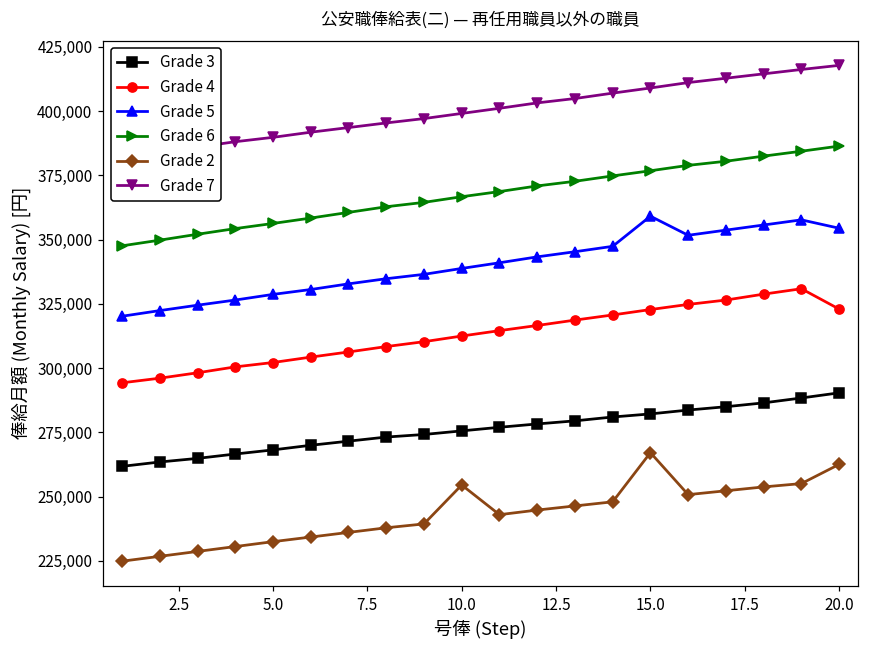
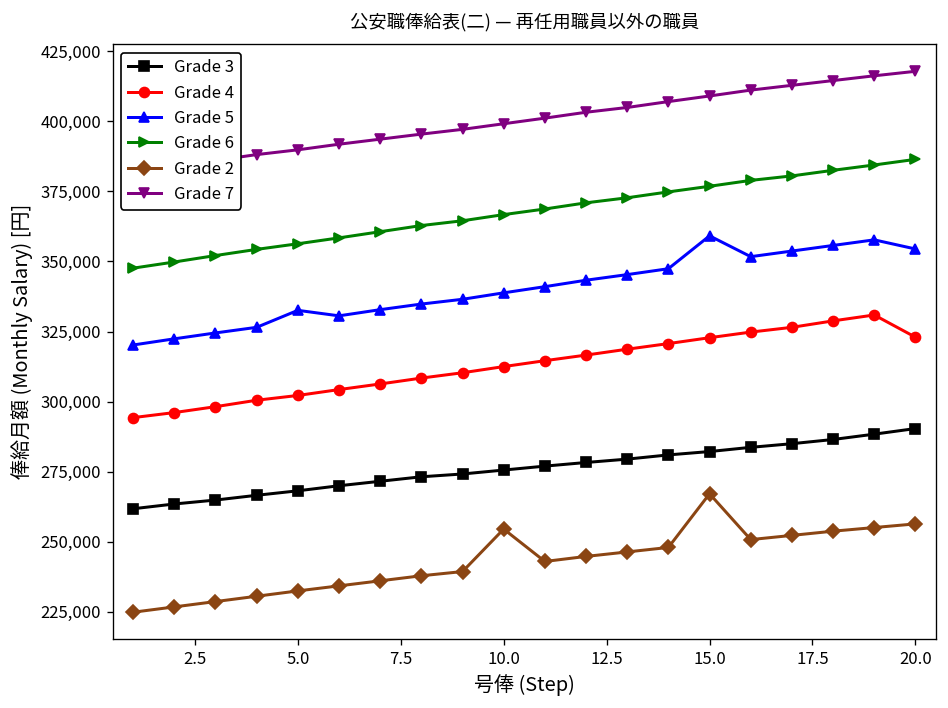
  {
    "Grade 3": {
      "5.0": "268,000",
      "10.0": "276,000",
      "15.0": "282,000",
      "20.0": "290,000"
    },
    "Grade 4": {
      "5.0": "302,000",
      "10.0": "313,000",
      "15.0": "323,000",
      "20.0": "323,000"
    },
    "Grade 5": {
-     "5.0": "329,000",
+     "5.0": "333,000",
      "10.0": "339,000",
      "15.0": "359,000",
      "20.0": "354,000"
    },
    "Grade 6": {
      "5.0": "356,000",
      "10.0": "367,000",
      "15.0": "377,000",
      "20.0": "386,000"
    },
    "Grade 2": {
      "5.0": "233,000",
      "10.0": "255,000",
      "15.0": "267,000",
-     "20.0": "263,000"
+     "20.0": "256,000"
    },
    "Grade 7": {
      "5.0": "390,000",
      "10.0": "399,000",
      "15.0": "409,000",
      "20.0": "418,000"
    }
  }
